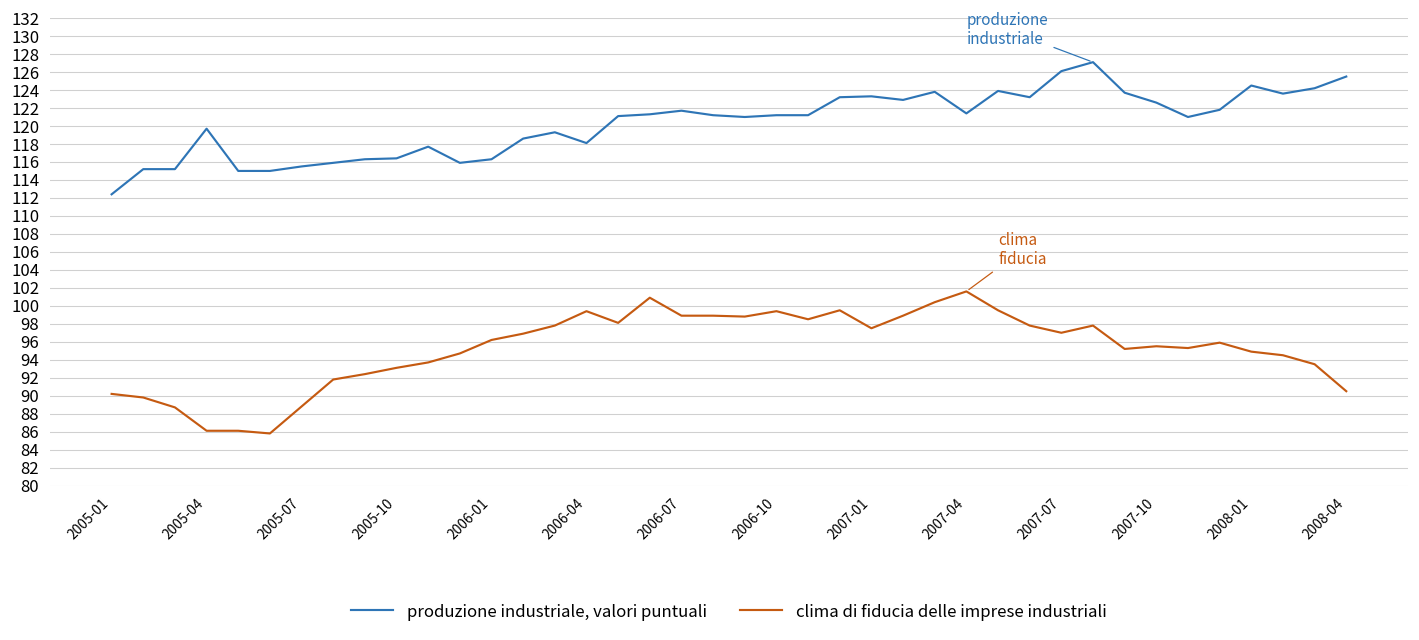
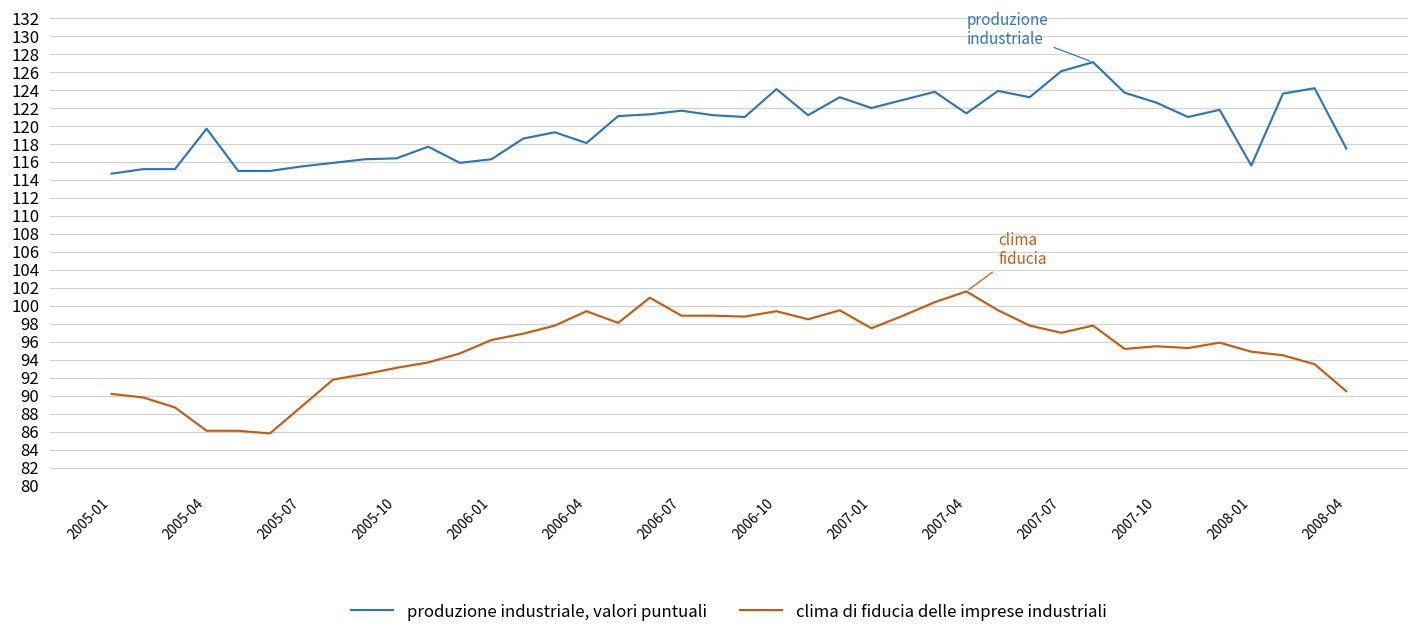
  {
    "produzione industriale, valori puntuali": {
-     "2005-01": 112,
+     "2005-01": 115,
      "2005-04": 120,
      "2005-07": 116,
      "2005-10": 116,
      "2006-01": 116,
      "2006-04": 118,
      "2006-07": 122,
-     "2006-10": 121,
-     "2007-01": 123,
+     "2006-10": 124,
+     "2007-01": 122,
      "2007-04": 121,
      "2007-07": 126,
      "2007-10": 123,
-     "2008-01": 125,
-     "2008-04": 126
+     "2008-01": 116,
+     "2008-04": 118
    },
    "clima di fiducia delle imprese industriali": {
      "2005-01": 90,
      "2005-04": 86,
      "2005-07": 89,
      "2005-10": 93,
      "2006-01": 96,
      "2006-04": 99,
      "2006-07": 99,
      "2006-10": 99,
      "2007-01": 98,
      "2007-04": 102,
      "2007-07": 97,
      "2007-10": 96,
      "2008-01": 95,
      "2008-04": 91
    }
  }
